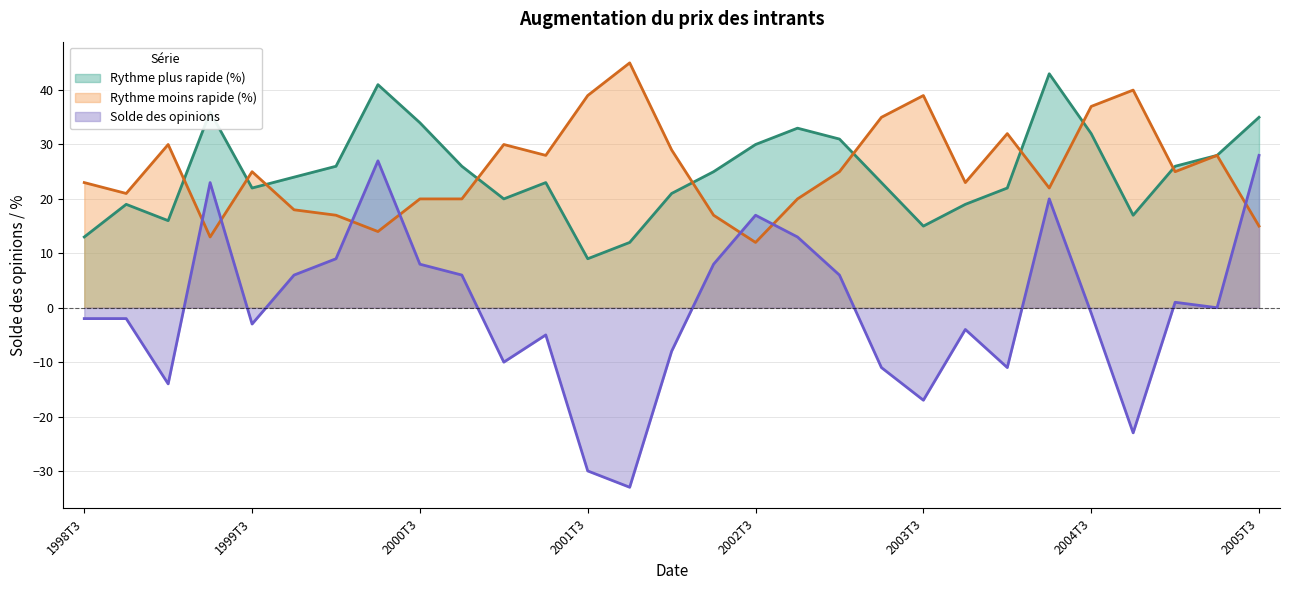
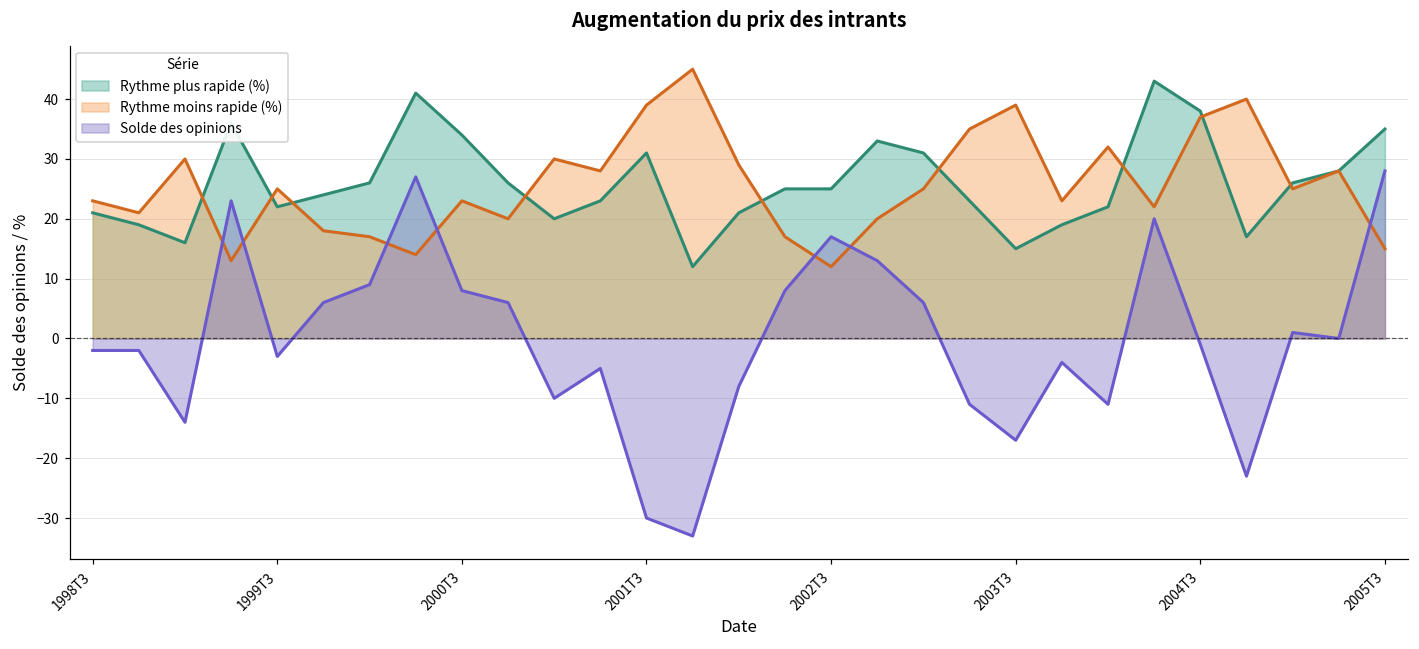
  {
    "Rythme plus rapide (%)": {
-     "1998T3": 13,
+     "1998T3": 21,
      "1999T3": 22,
      "2000T3": 34,
-     "2001T3": 9,
-     "2002T3": 30,
+     "2001T3": 31,
+     "2002T3": 25,
      "2003T3": 15,
-     "2004T3": 32,
+     "2004T3": 38,
      "2005T3": 35
    },
    "Rythme moins rapide (%)": {
      "1998T3": 23,
      "1999T3": 25,
-     "2000T3": 20,
+     "2000T3": 23,
      "2001T3": 39,
      "2002T3": 12,
      "2003T3": 39,
      "2004T3": 37,
      "2005T3": 15
    }
  }
